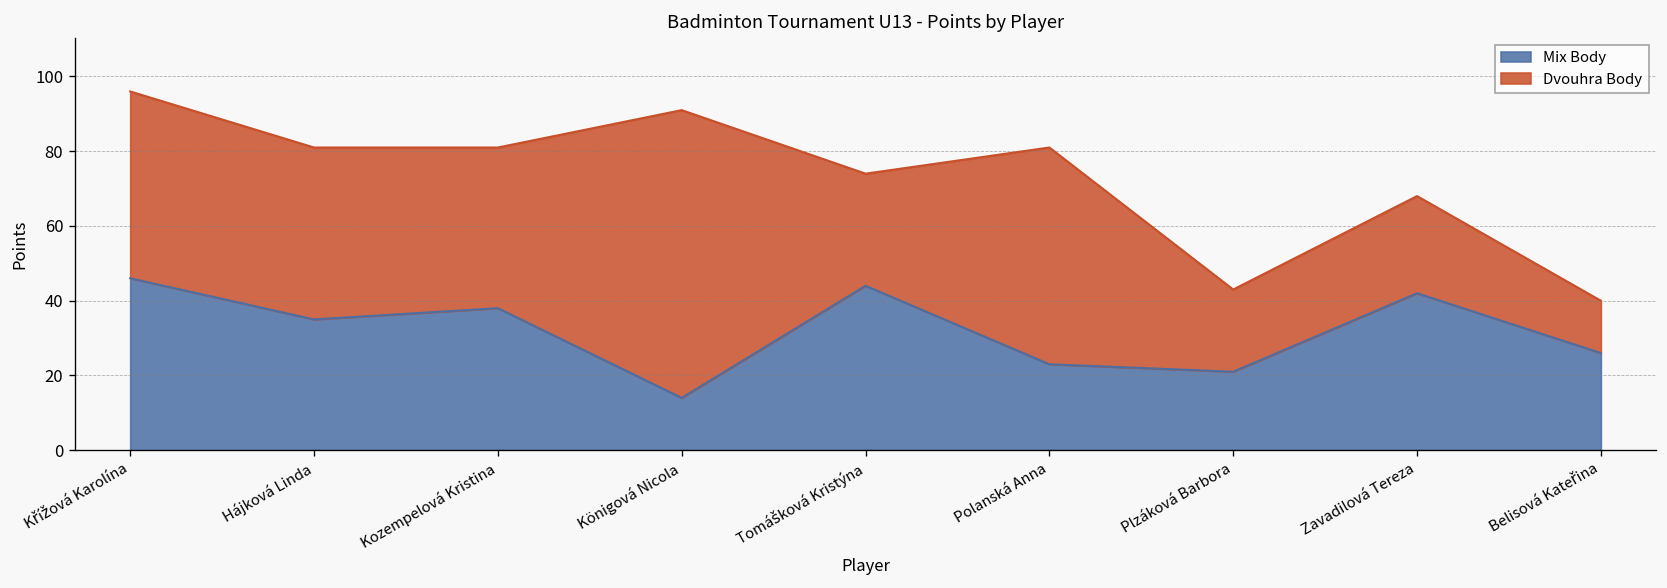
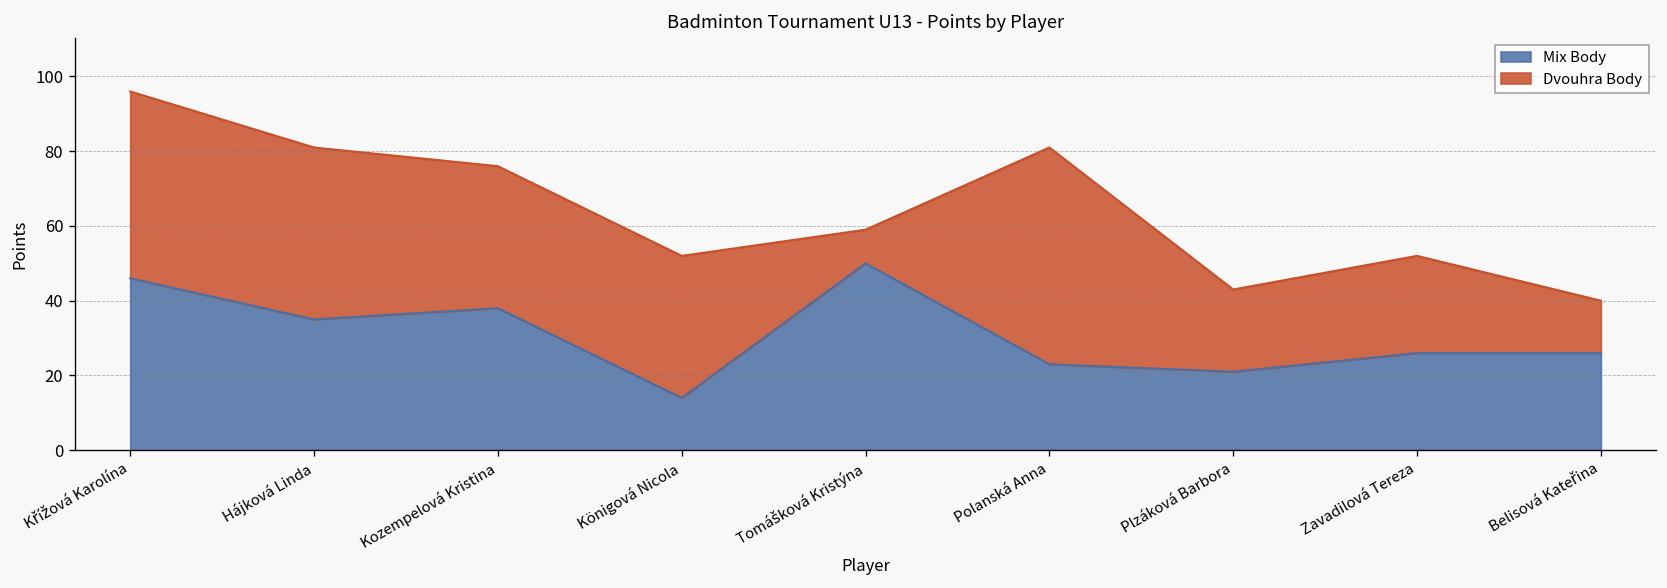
  {
    "Mix Body": {
      "Křížová Karolína": 46,
      "Hájková Linda": 35,
      "Kozempelová Kristina": 38,
      "Königová Nicola": 14,
-     "Tomášková Kristýna": 44,
+     "Tomášková Kristýna": 50,
      "Polanská Anna": 23,
      "Plzáková Barbora": 21,
-     "Zavadilová Tereza": 42,
+     "Zavadilová Tereza": 26,
      "Belisová Kateřina": 26
    },
    "Dvouhra Body": {
      "Křížová Karolína": 50,
      "Hájková Linda": 46,
-     "Kozempelová Kristina": 43,
-     "Königová Nicola": 77,
-     "Tomášková Kristýna": 30,
+     "Kozempelová Kristina": 38,
+     "Königová Nicola": 38,
+     "Tomášková Kristýna": 9,
      "Polanská Anna": 58,
      "Plzáková Barbora": 22,
      "Zavadilová Tereza": 26,
      "Belisová Kateřina": 14
    }
  }
